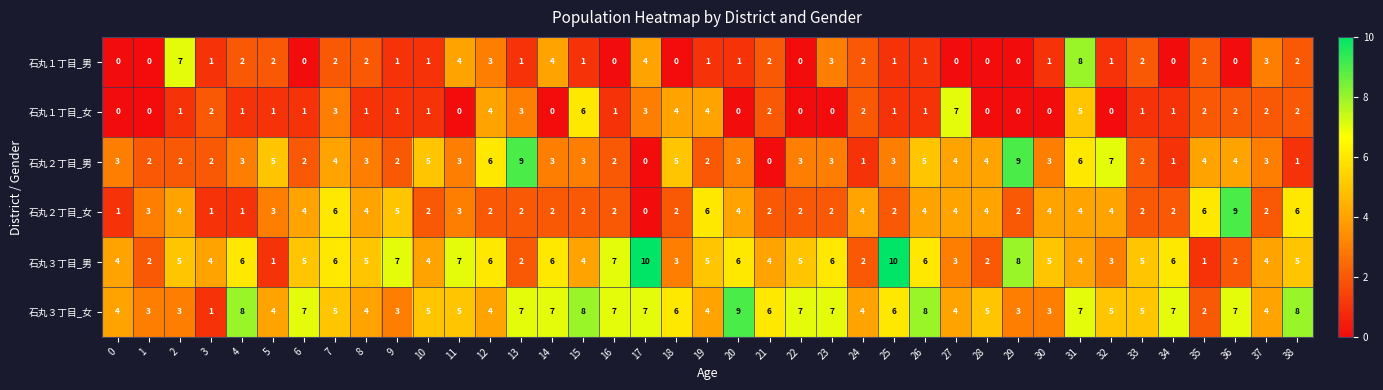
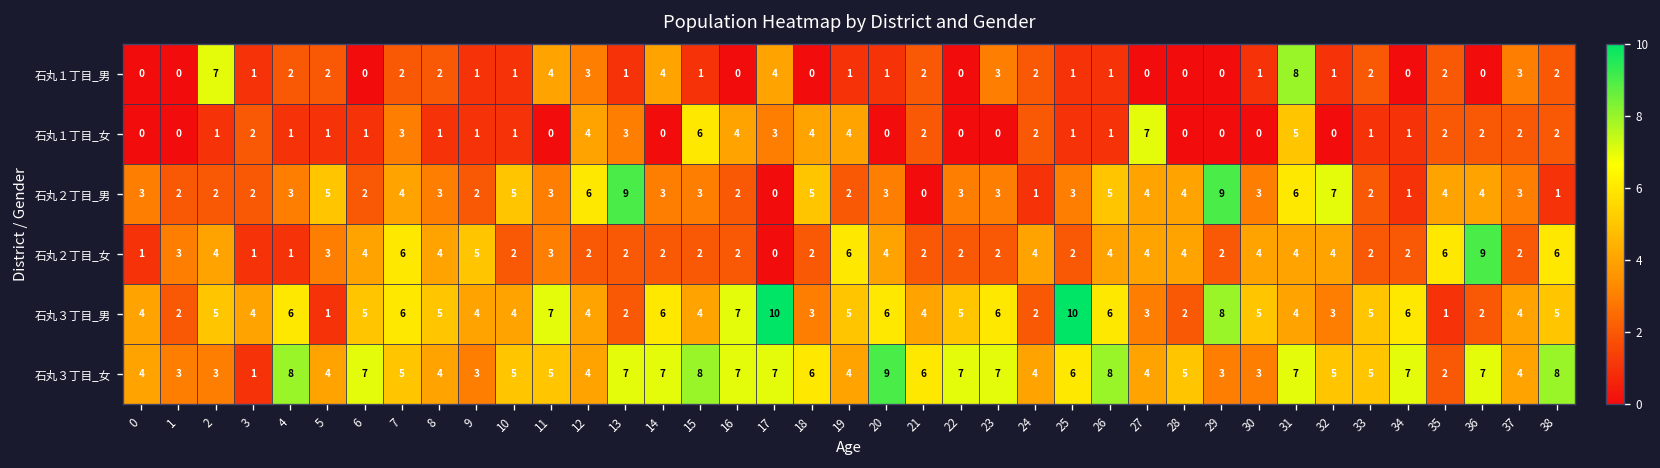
  {
    "石丸１丁目_女": {
      "0": 0,
      "1": 0,
      "2": 1,
      "3": 2,
      "4": 1,
      "5": 1,
      "6": 1,
      "7": 3,
      "8": 1,
      "9": 1,
      "10": 1,
      "11": 0,
      "12": 4,
      "13": 3,
      "14": 0,
      "15": 6,
-     "16": 1,
+     "16": 4,
      "17": 3,
      "18": 4,
      "19": 4,
      "20": 0,
      "21": 2,
      "22": 0,
      "23": 0,
      "24": 2,
      "25": 1,
      "26": 1,
      "27": 7,
      "28": 0,
      "29": 0,
      "30": 0,
      "31": 5,
      "32": 0,
      "33": 1,
      "34": 1,
      "35": 2,
      "36": 2,
      "37": 2,
      "38": 2
    },
    "石丸３丁目_男": {
      "0": 4,
      "1": 2,
      "2": 5,
      "3": 4,
      "4": 6,
      "5": 1,
      "6": 5,
      "7": 6,
      "8": 5,
-     "9": 7,
+     "9": 4,
      "10": 4,
      "11": 7,
-     "12": 6,
+     "12": 4,
      "13": 2,
      "14": 6,
      "15": 4,
      "16": 7,
      "17": 10,
      "18": 3,
      "19": 5,
      "20": 6,
      "21": 4,
      "22": 5,
      "23": 6,
      "24": 2,
      "25": 10,
      "26": 6,
      "27": 3,
      "28": 2,
      "29": 8,
      "30": 5,
      "31": 4,
      "32": 3,
      "33": 5,
      "34": 6,
      "35": 1,
      "36": 2,
      "37": 4,
      "38": 5
    }
  }
